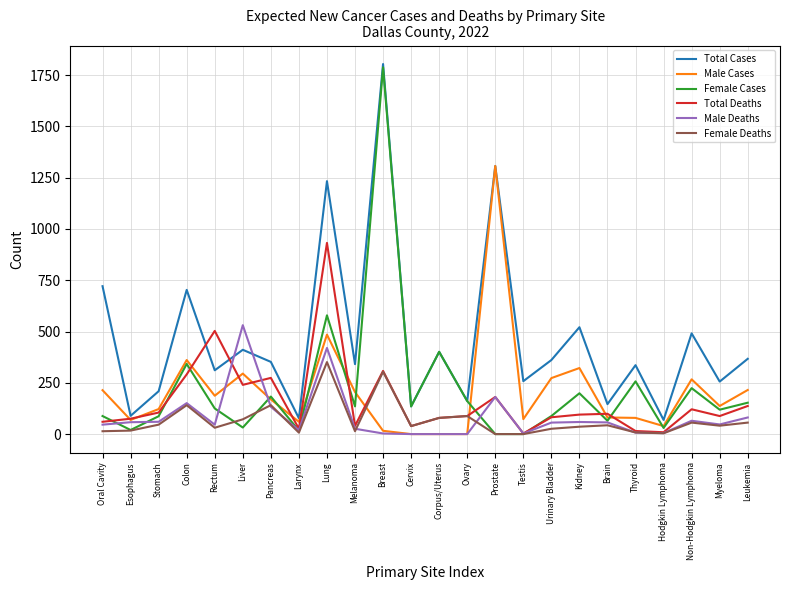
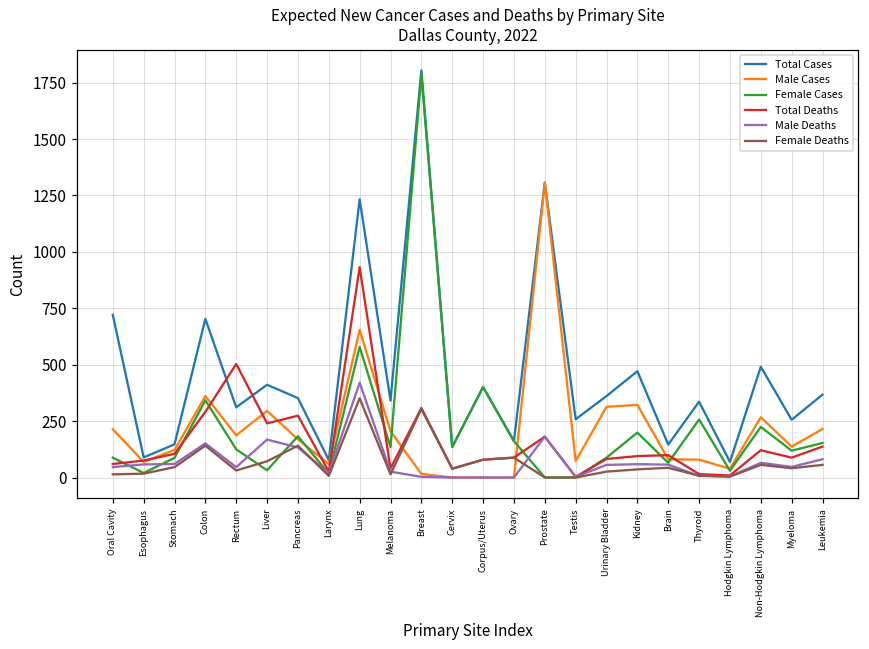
  {
    "Total Cases": {
      "Oral Cavity": 720,
      "Esophagus": 90,
-     "Stomach": 210,
+     "Stomach": 150,
      "Colon": 700,
      "Rectum": 310,
      "Liver": 410,
      "Pancreas": 350,
      "Larynx": 80,
      "Lung": 1230,
      "Melanoma": 340,
      "Breast": 1800,
      "Testis": 260,
      "Urinary Bladder": 360,
-     "Kidney": 520,
+     "Kidney": 470,
      "Brain": 150,
      "Thyroid": 340,
      "Hodgkin Lymphoma": 70,
      "Non-Hodgkin Lymphoma": 490,
      "Myeloma": 260,
      "Leukemia": 370
    },
    "Male Cases": {
      "Oral Cavity": 210,
      "Stomach": 120,
      "Colon": 360,
      "Rectum": 190,
      "Liver": 300,
      "Pancreas": 170,
      "Larynx": 60,
-     "Lung": 490,
+     "Lung": 650,
      "Melanoma": 210,
      "Breast": 20,
      "Testis": 70,
-     "Urinary Bladder": 270,
+     "Urinary Bladder": 310,
      "Kidney": 320,
      "Brain": 80,
      "Thyroid": 80,
      "Non-Hodgkin Lymphoma": 270,
      "Myeloma": 140,
      "Leukemia": 220
    },
    "Female Cases": {
      "Oral Cavity": 90,
      "Stomach": 90,
      "Colon": 340,
      "Rectum": 130,
      "Liver": 30,
      "Pancreas": 180,
      "Lung": 580,
      "Melanoma": 140,
      "Breast": 1790,
      "Kidney": 200,
      "Thyroid": 260,
      "Non-Hodgkin Lymphoma": 220,
      "Myeloma": 120,
      "Leukemia": 150
    },
    "Total Deaths": {
      "Oral Cavity": 60,
      "Stomach": 110,
      "Colon": 290,
      "Rectum": 500,
      "Liver": 240,
      "Pancreas": 270,
      "Lung": 930,
      "Melanoma": 40,
      "Kidney": 100,
      "Brain": 100,
      "Non-Hodgkin Lymphoma": 120,
      "Myeloma": 90,
      "Leukemia": 140
    },
    "Male Deaths": {
      "Oral Cavity": 50,
      "Stomach": 60,
      "Rectum": 50,
-     "Liver": 530,
+     "Liver": 170,
      "Lung": 420,
      "Breast": 0,
      "Urinary Bladder": 60,
      "Kidney": 60,
      "Leukemia": 80
    },
    "Female Deaths": {
      "Oral Cavity": 10,
      "Stomach": 50,
      "Rectum": 30,
      "Liver": 70,
      "Lung": 350,
      "Urinary Bladder": 30,
      "Kidney": 40,
      "Brain": 40,
      "Leukemia": 60
    }
  }
